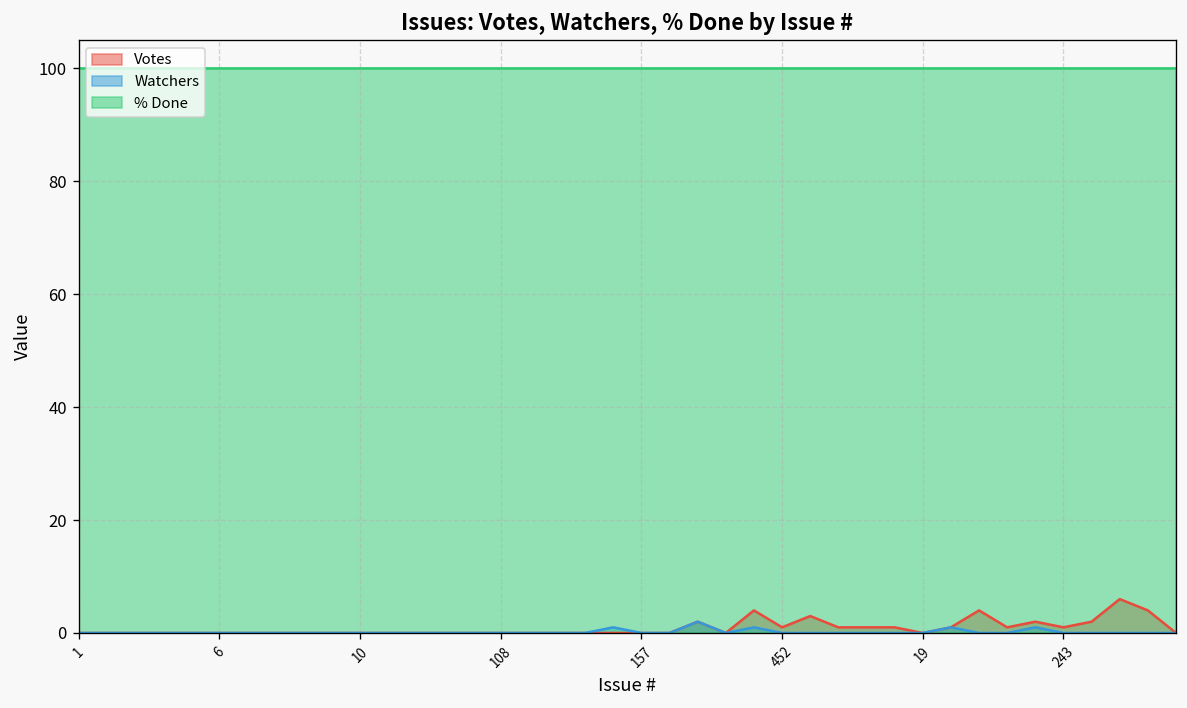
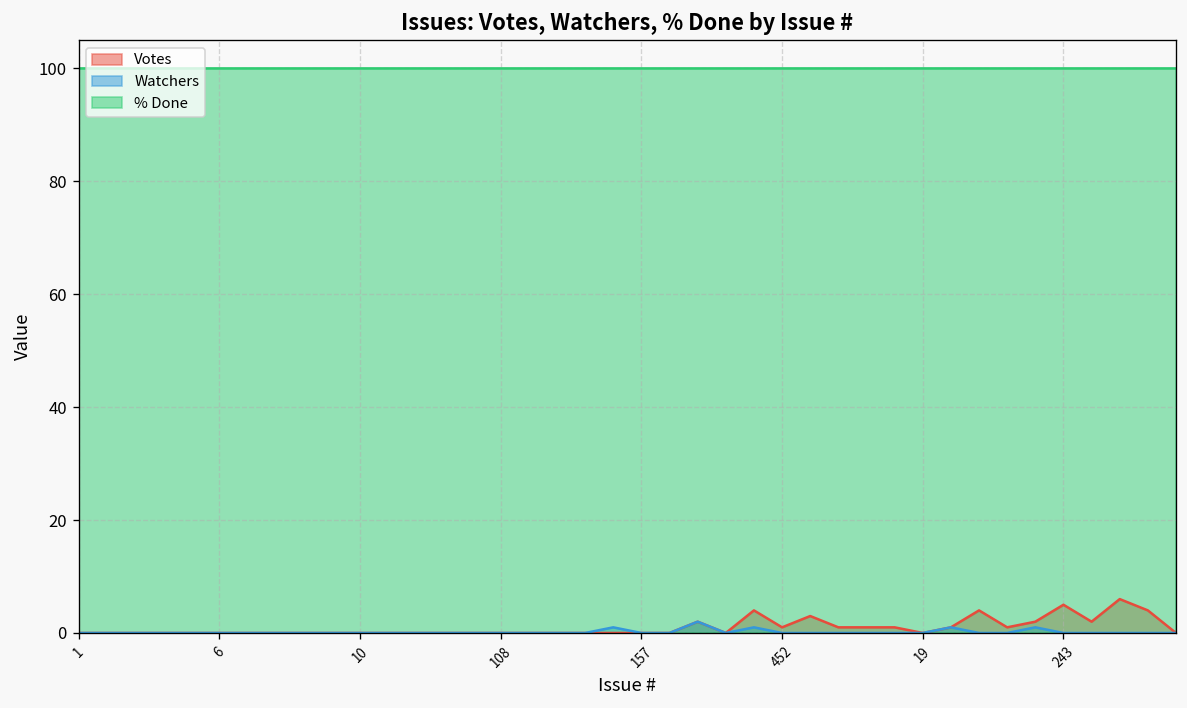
  {
    "Votes": {
      "452": 1,
-     "243": 1
+     "243": 5
    },
    "Watchers": {
      "452": 0,
      "243": 0
    },
    "% Done": {
      "10": 100,
      "108": 100,
      "157": 100,
      "452": 100,
      "243": 100
    }
  }
